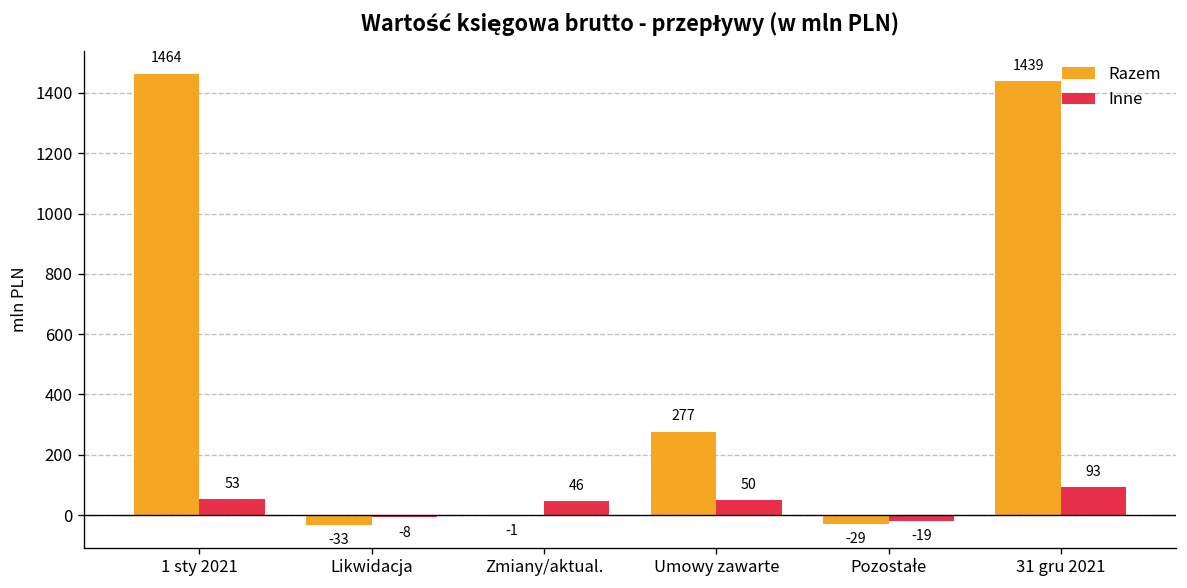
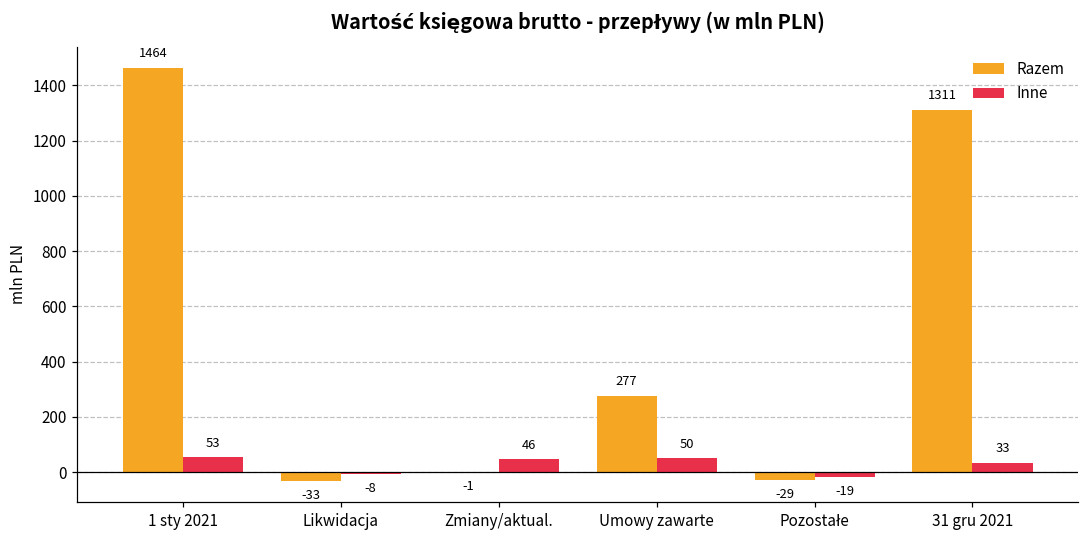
  {
    "Razem": {
      "1 sty 2021": 1464,
      "Likwidacja": -33,
      "Zmiany/aktual.": -1,
      "Umowy zawarte": 277,
      "Pozostałe": -29,
-     "31 gru 2021": 1439
+     "31 gru 2021": 1311
    },
    "Inne": {
      "1 sty 2021": 53,
      "Likwidacja": -8,
      "Zmiany/aktual.": 46,
      "Umowy zawarte": 50,
      "Pozostałe": -19,
-     "31 gru 2021": 93
+     "31 gru 2021": 33
    }
  }
